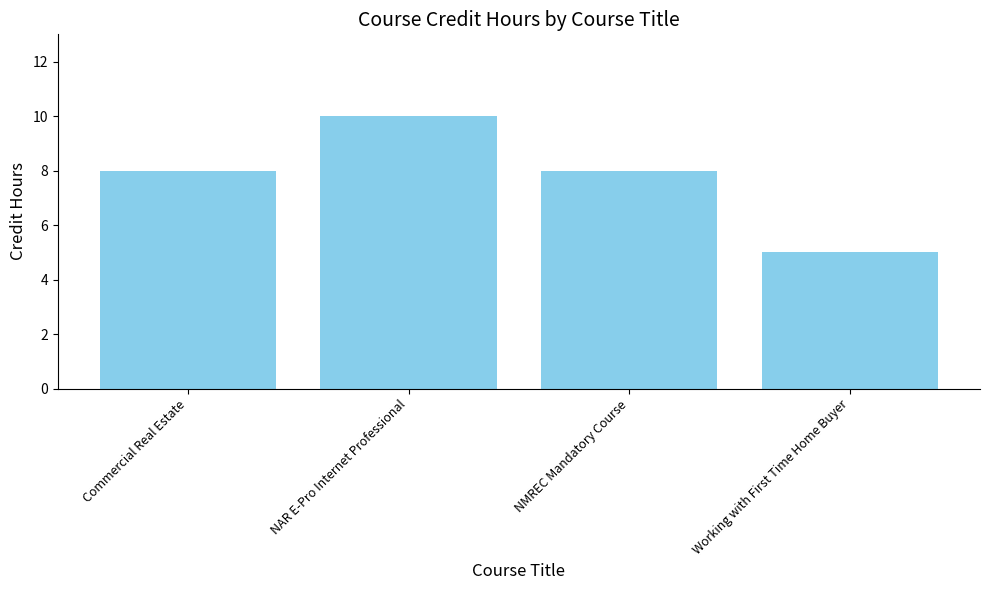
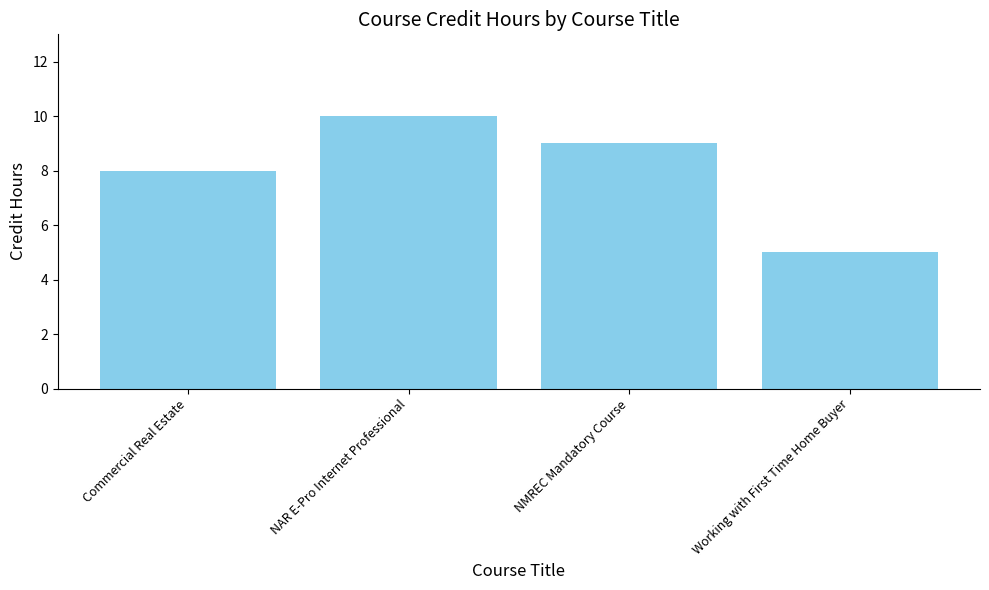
  {
    "Commercial Real Estate": 8,
    "NAR E-Pro Internet Professional": 10,
-   "NMREC Mandatory Course": 8,
+   "NMREC Mandatory Course": 9,
    "Working with First Time Home Buyer": 5
  }
